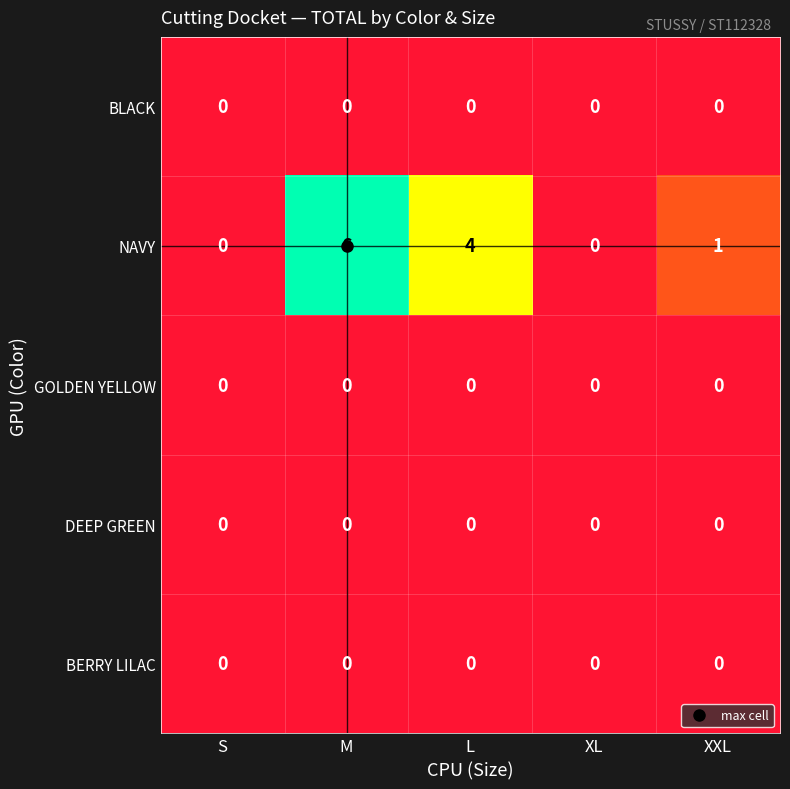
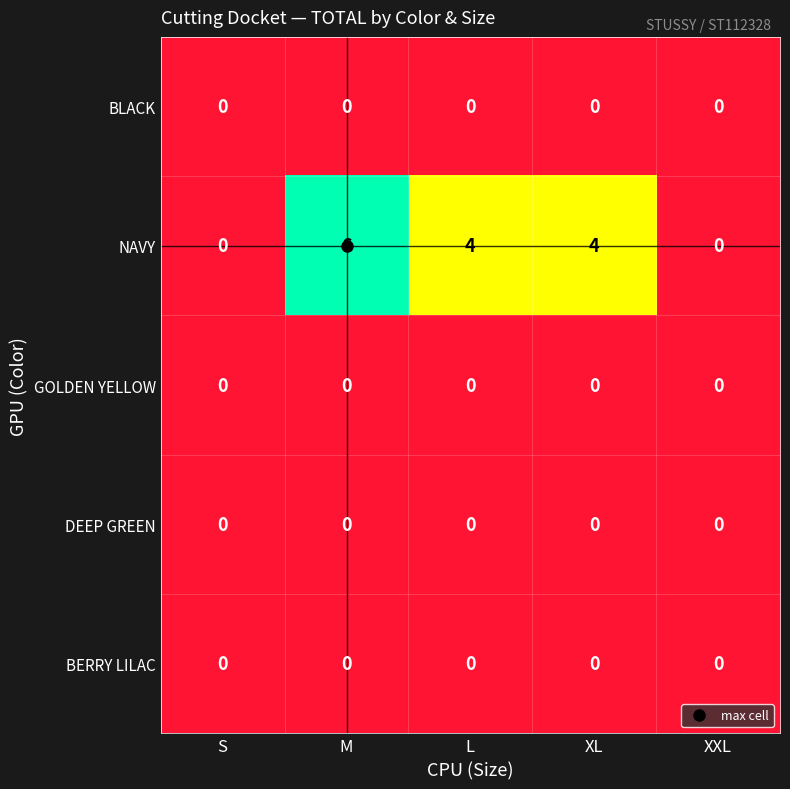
  {
    "BLACK": {
      "S": 0,
      "M": 0,
      "L": 0,
      "XL": 0,
      "XXL": 0
    },
    "NAVY": {
      "S": 0,
      "L": 4,
-     "XL": 0,
-     "XXL": 1
+     "XL": 4,
+     "XXL": 0
    },
    "GOLDEN YELLOW": {
      "S": 0,
      "M": 0,
      "L": 0,
      "XL": 0,
      "XXL": 0
    },
    "DEEP GREEN": {
      "S": 0,
      "M": 0,
      "L": 0,
      "XL": 0,
      "XXL": 0
    },
    "BERRY LILAC": {
      "S": 0,
      "M": 0,
      "L": 0,
      "XL": 0,
      "XXL": 0
    }
  }
